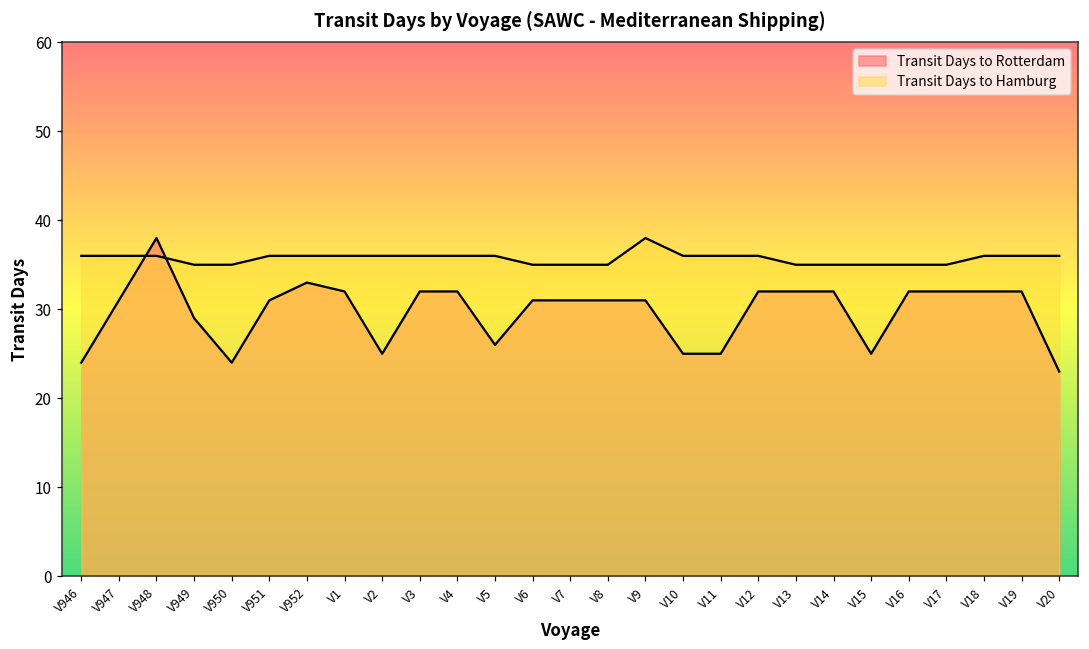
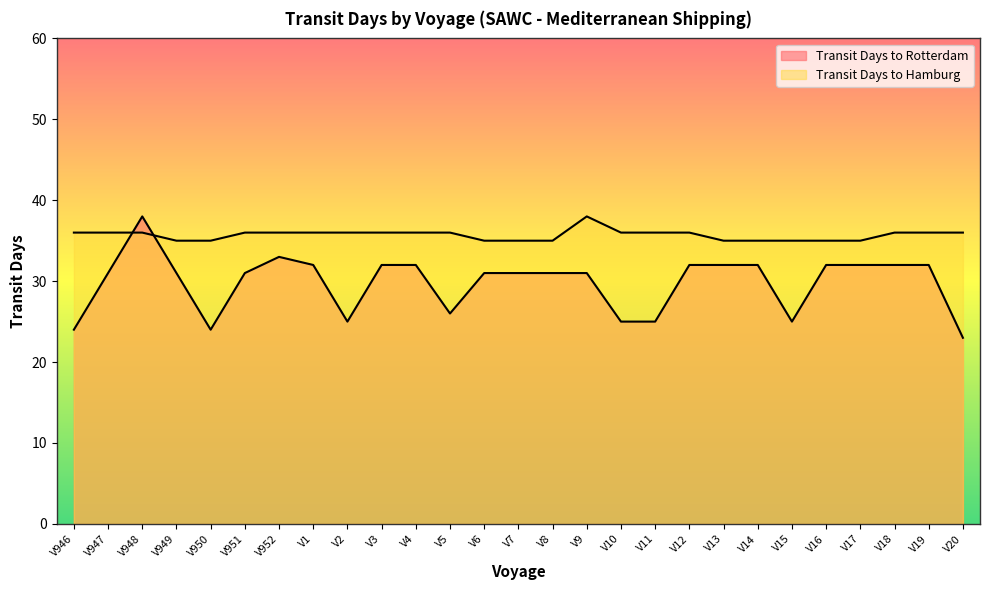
  {
    "Transit Days to Rotterdam": {
      "V946": 24,
      "V947": 31,
      "V948": 38,
-     "V949": 29,
+     "V949": 31,
      "V950": 24,
      "V951": 31,
      "V952": 33,
      "V1": 32,
      "V2": 25,
      "V3": 32,
      "V4": 32,
      "V5": 26,
      "V6": 31,
      "V7": 31,
      "V8": 31,
      "V9": 31,
      "V10": 25,
      "V11": 25,
      "V12": 32,
      "V13": 32,
      "V14": 32,
      "V15": 25,
      "V16": 32,
      "V17": 32,
      "V18": 32,
      "V19": 32,
      "V20": 23
    },
    "Transit Days to Hamburg": {
      "V946": 36,
      "V947": 36,
      "V948": 36,
      "V949": 35,
      "V950": 35,
      "V951": 36,
      "V952": 36,
      "V1": 36,
      "V2": 36,
      "V3": 36,
      "V4": 36,
      "V5": 36,
      "V6": 35,
      "V7": 35,
      "V8": 35,
      "V9": 38,
      "V10": 36,
      "V11": 36,
      "V12": 36,
      "V13": 35,
      "V14": 35,
      "V15": 35,
      "V16": 35,
      "V17": 35,
      "V18": 36,
      "V19": 36,
      "V20": 36
    }
  }
